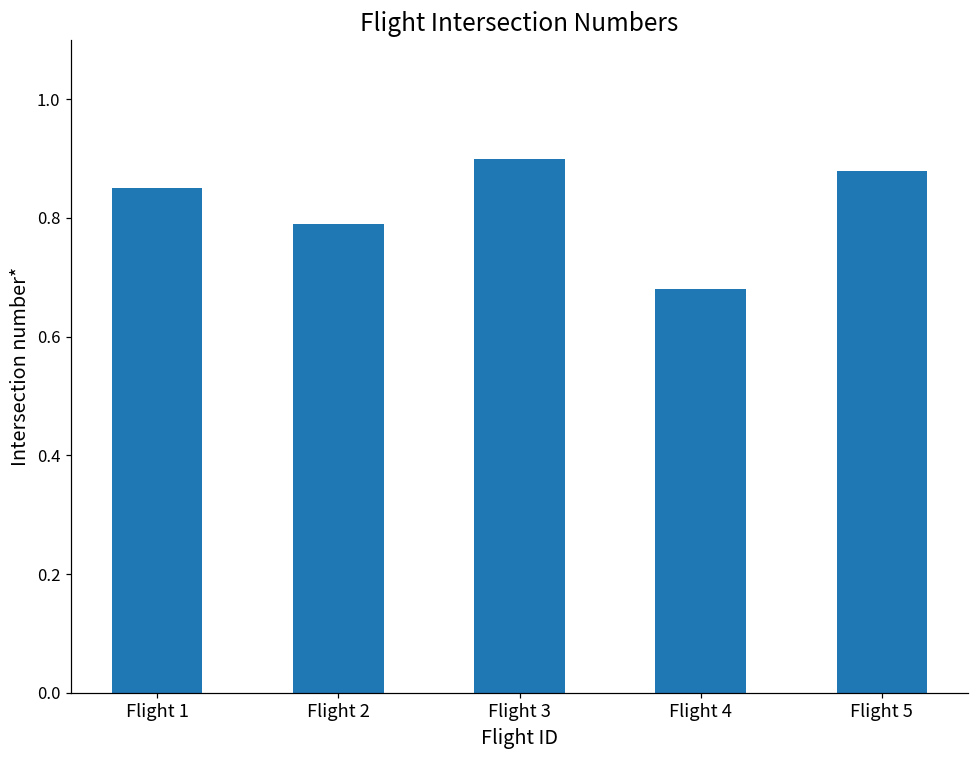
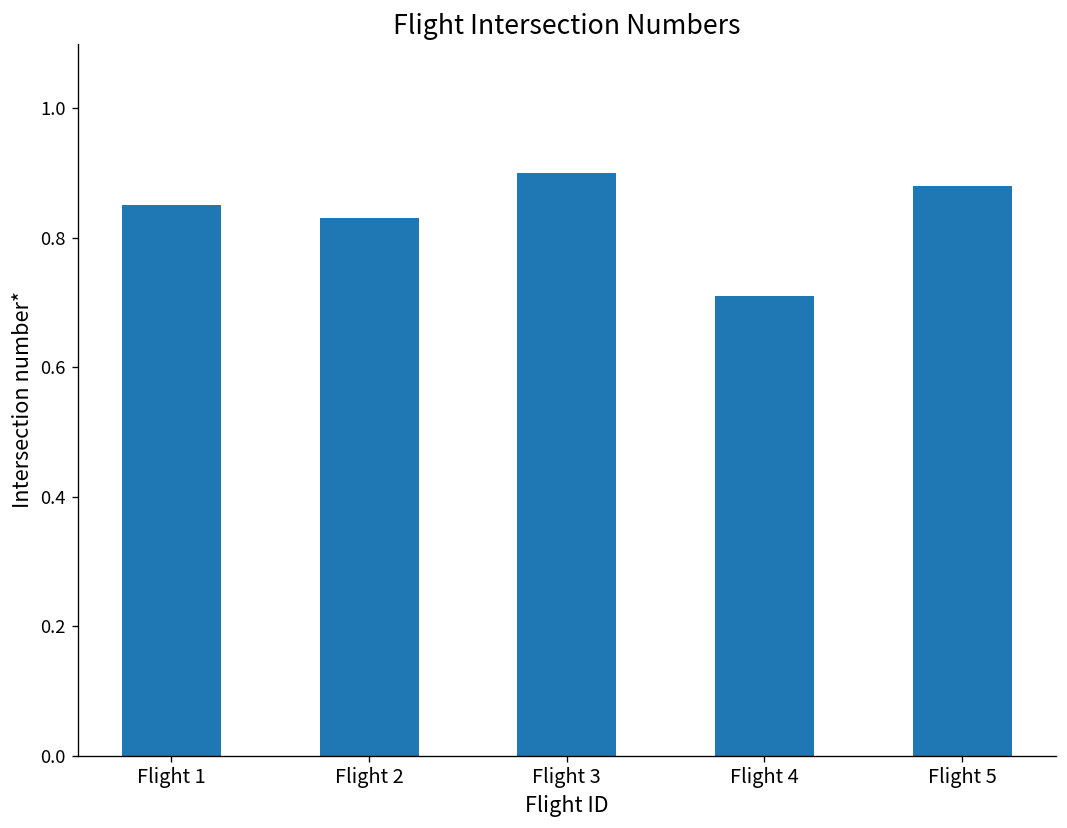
  {
    "Flight 1": 0.85,
-   "Flight 2": 0.79,
+   "Flight 2": 0.83,
    "Flight 3": 0.90,
-   "Flight 4": 0.68,
+   "Flight 4": 0.71,
    "Flight 5": 0.88
  }
